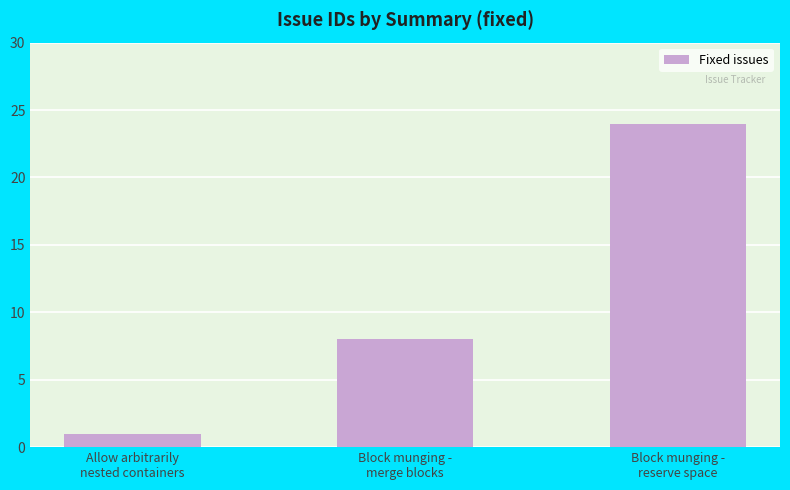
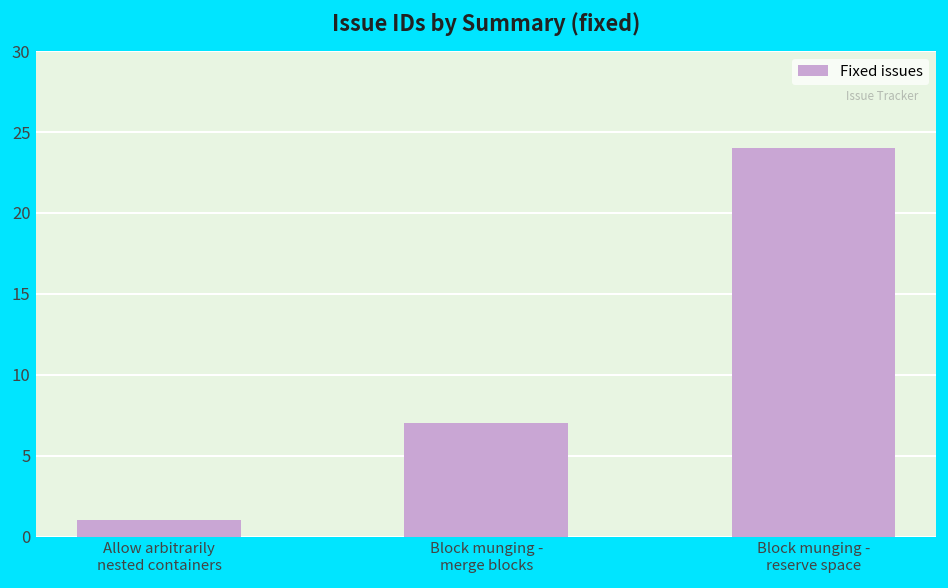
  {
    "Allow arbitrarily nested containers": 1,
-   "Block munging - merge blocks": 8,
+   "Block munging - merge blocks": 7,
    "Block munging - reserve space": 24
  }
